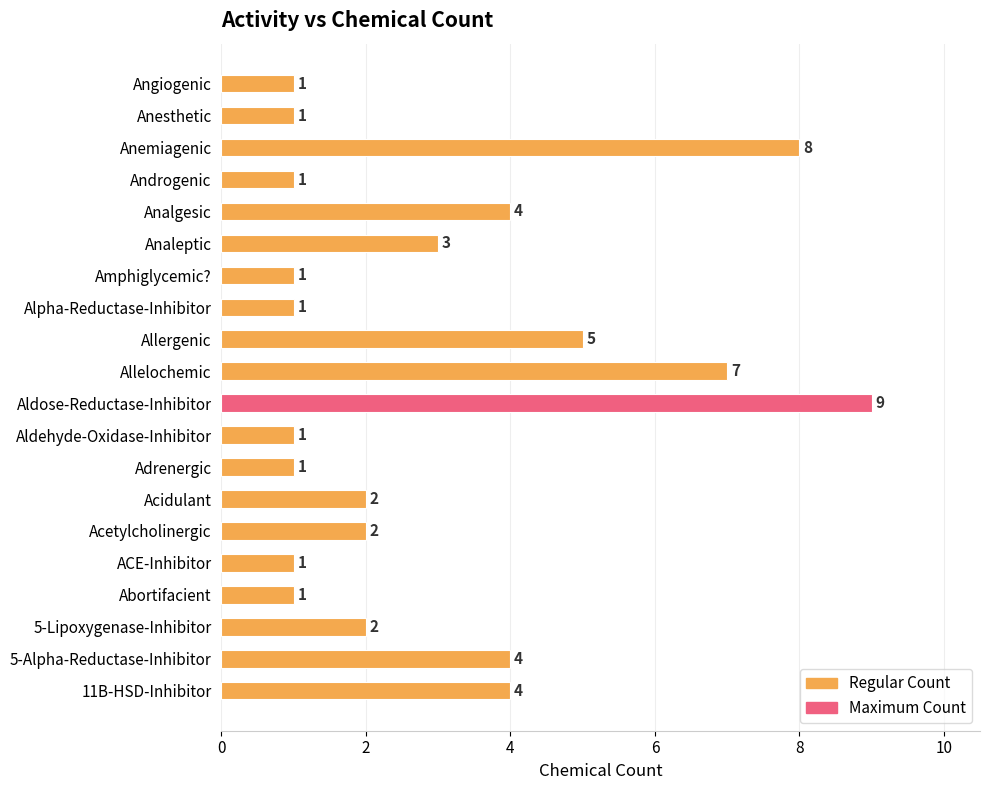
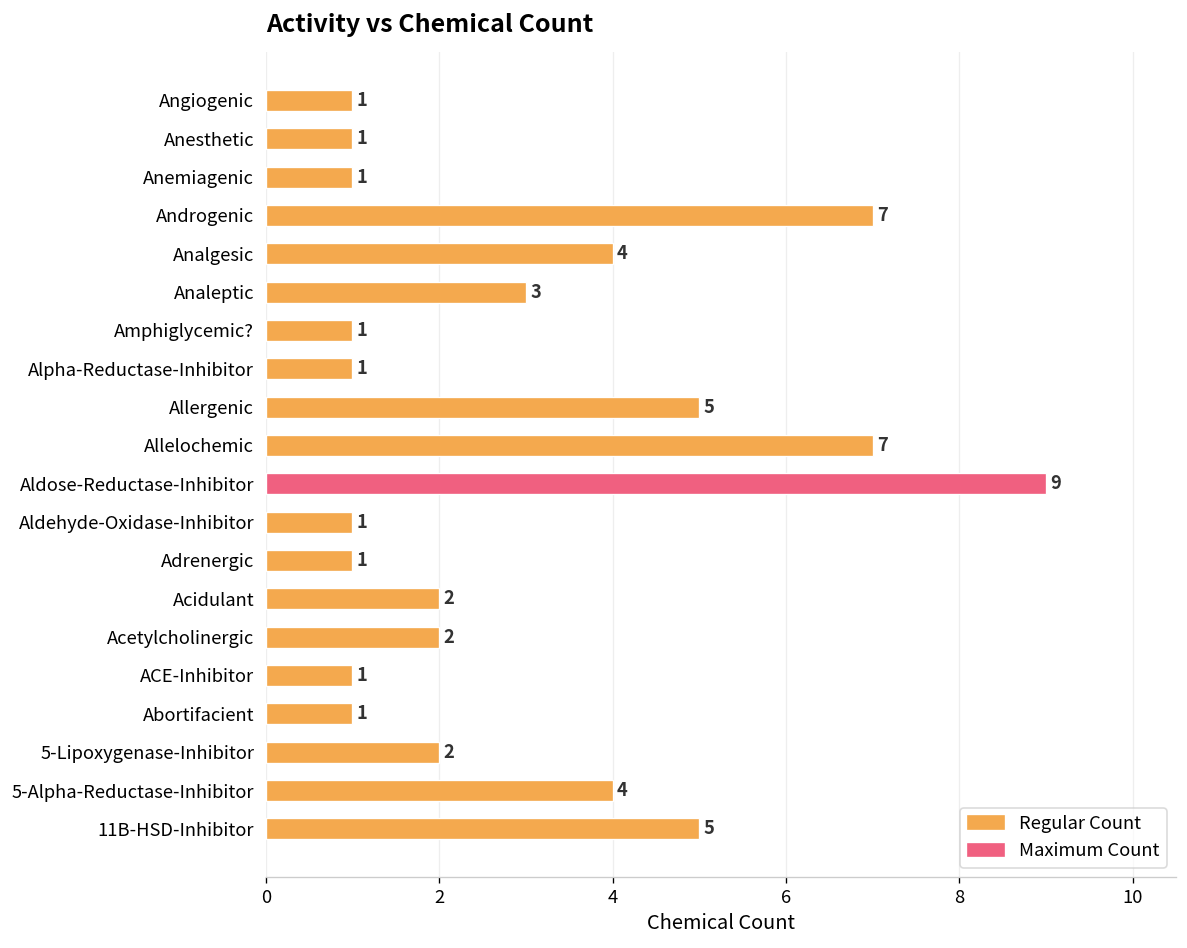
  {
    "Angiogenic": 1,
    "Anesthetic": 1,
-   "Anemiagenic": 8,
-   "Androgenic": 1,
+   "Anemiagenic": 1,
+   "Androgenic": 7,
    "Analgesic": 4,
    "Analeptic": 3,
    "Amphiglycemic?": 1,
    "Alpha-Reductase-Inhibitor": 1,
    "Allergenic": 5,
    "Allelochemic": 7,
    "Aldose-Reductase-Inhibitor": 9,
    "Aldehyde-Oxidase-Inhibitor": 1,
    "Adrenergic": 1,
    "Acidulant": 2,
    "Acetylcholinergic": 2,
    "ACE-Inhibitor": 1,
    "Abortifacient": 1,
    "5-Lipoxygenase-Inhibitor": 2,
    "5-Alpha-Reductase-Inhibitor": 4,
-   "11B-HSD-Inhibitor": 4
+   "11B-HSD-Inhibitor": 5
  }
